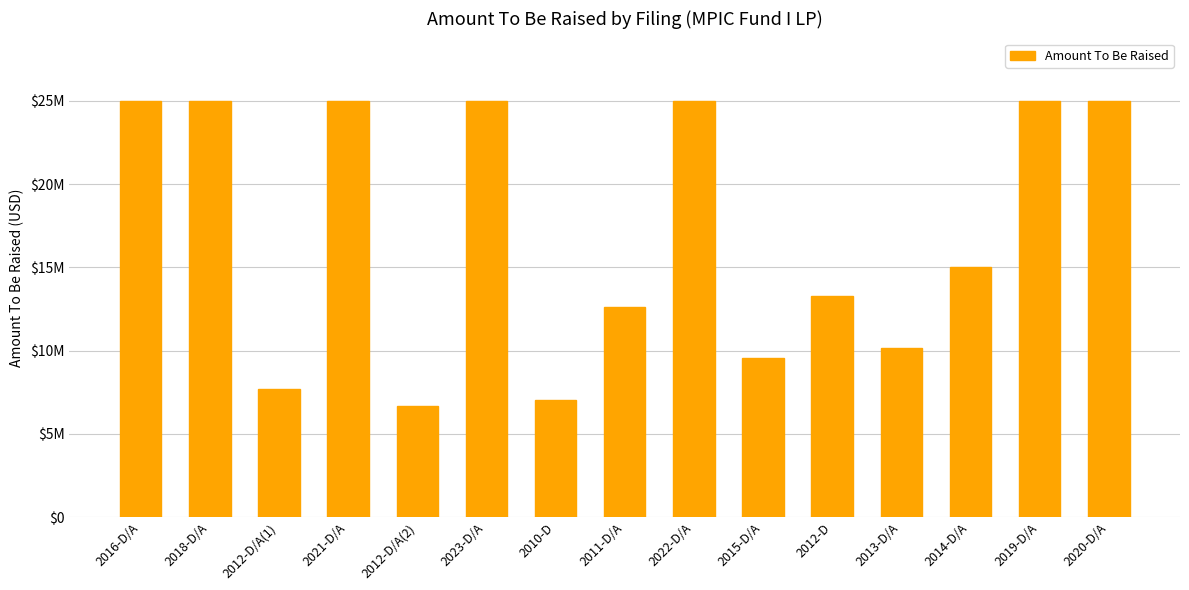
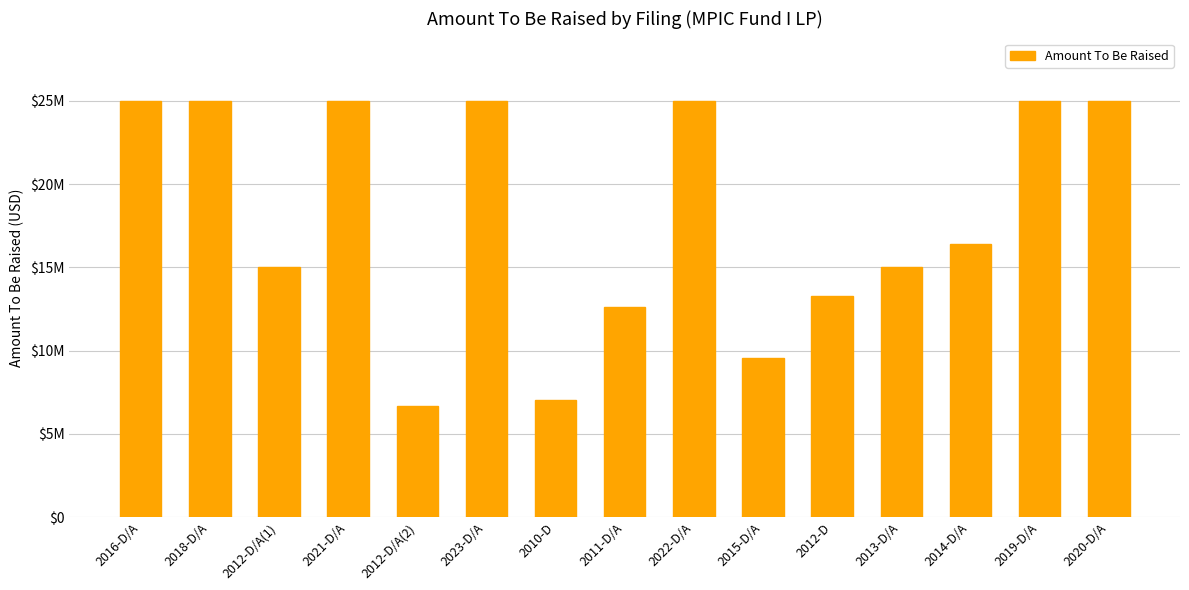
  {
    "2016-D/A": "$25000000",
    "2018-D/A": "$25000000",
-   "2012-D/A(1)": "$7700000",
+   "2012-D/A(1)": "$15000000",
    "2021-D/A": "$25000000",
    "2012-D/A(2)": "$6700000",
    "2023-D/A": "$25000000",
    "2010-D": "$7000000",
    "2011-D/A": "$12600000",
    "2022-D/A": "$25000000",
    "2015-D/A": "$9500000",
    "2012-D": "$13300000",
-   "2013-D/A": "$10200000",
-   "2014-D/A": "$15000000",
+   "2013-D/A": "$15000000",
+   "2014-D/A": "$16400000",
    "2019-D/A": "$25000000",
    "2020-D/A": "$25000000"
  }
